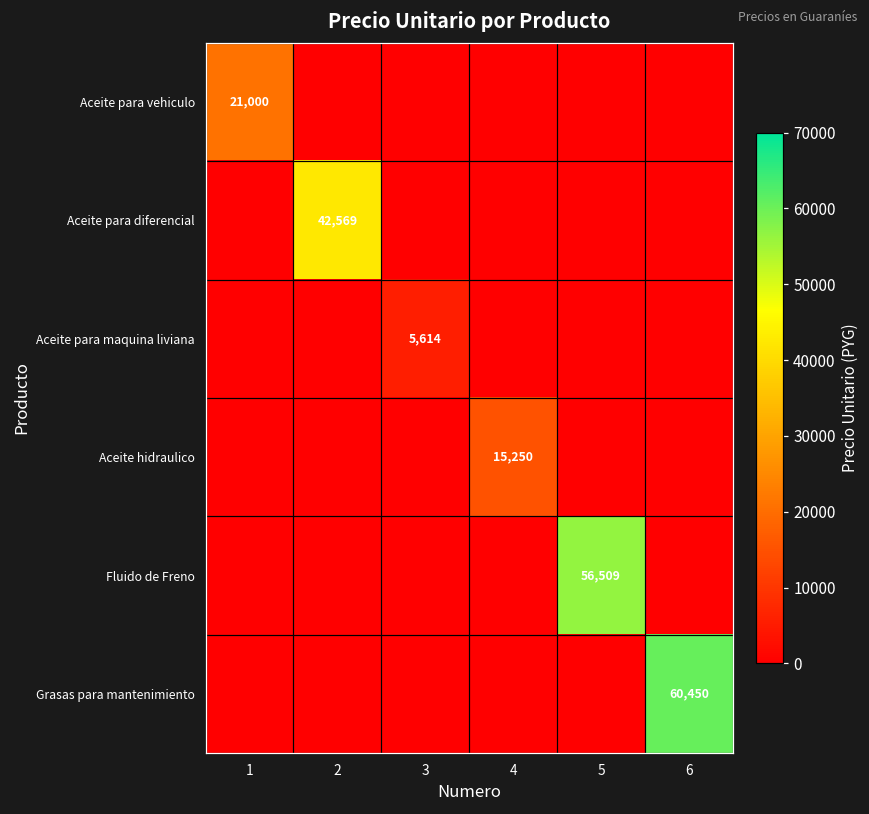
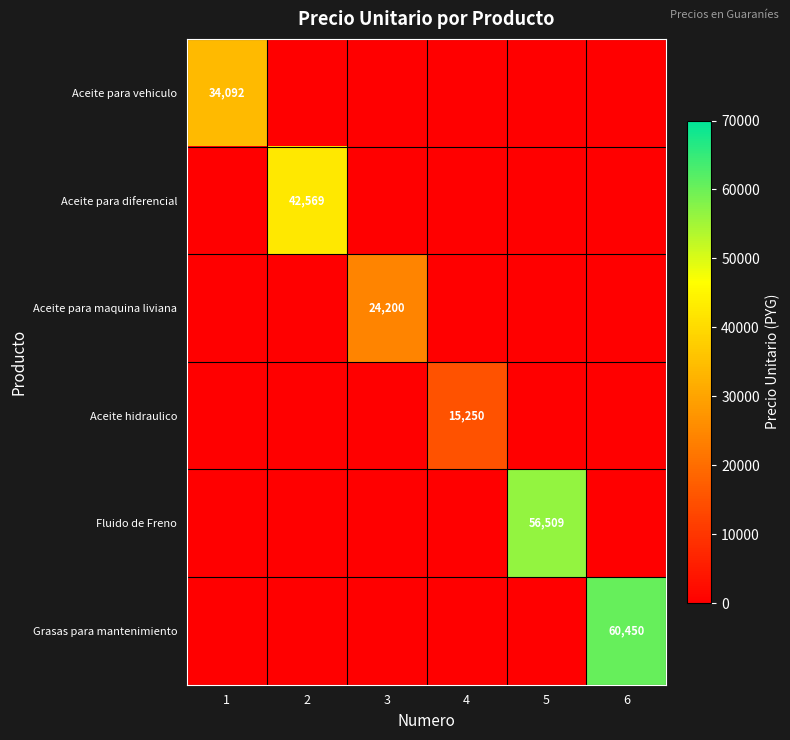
  {
    "Aceite para vehiculo": {
-     "1": "21,000"
+     "1": "34,092"
    },
    "Aceite para diferencial": {
      "2": "42,569"
    },
    "Aceite para maquina liviana": {
-     "3": "5,614"
+     "3": "24,200"
    },
    "Aceite hidraulico": {
      "4": "15,250"
    },
    "Fluido de Freno": {
      "5": "56,509"
    },
    "Grasas para mantenimiento": {
      "6": "60,450"
    }
  }
